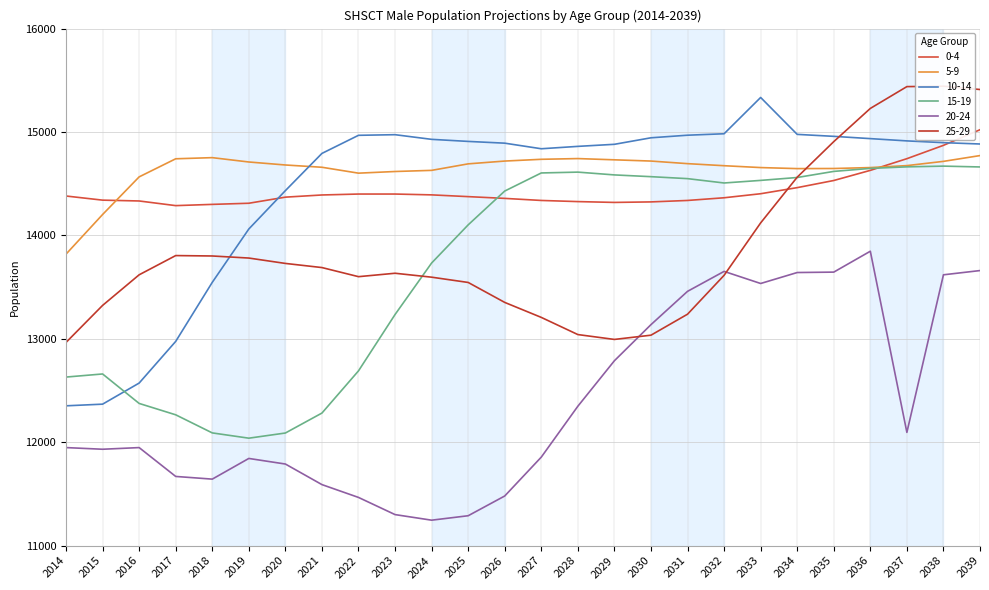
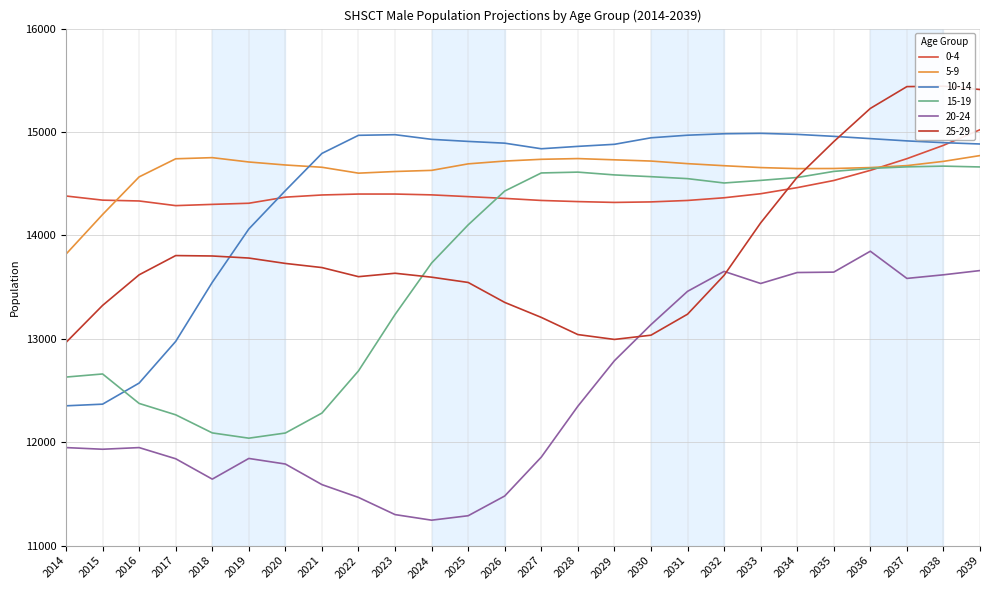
  {
    "5-9": {
      "2014": 13820,
      "2015": 14200,
      "2016": 14570,
      "2017": 14740,
      "2018": 14750,
      "2019": 14710,
      "2020": 14680,
      "2021": 14660,
      "2022": 14600,
      "2023": 14620,
      "2024": 14630,
      "2025": 14690,
      "2026": 14720,
      "2027": 14740,
      "2028": 14740,
      "2029": 14730,
      "2030": 14720,
      "2031": 14690,
      "2032": 14670,
      "2033": 14660,
      "2034": 14650,
      "2035": 14650,
      "2038": 14720,
      "2039": 14770
    },
    "10-14": {
      "2014": 12350,
      "2015": 12370,
      "2016": 12570,
      "2017": 12980,
      "2018": 13550,
      "2019": 14060,
      "2020": 14430,
      "2021": 14790,
      "2022": 14970,
      "2023": 14970,
      "2024": 14930,
      "2025": 14910,
      "2026": 14890,
      "2027": 14840,
      "2028": 14860,
      "2029": 14880,
      "2030": 14940,
      "2031": 14970,
      "2032": 14980,
-     "2033": 15330,
+     "2033": 14990,
      "2034": 14980,
      "2035": 14960,
      "2036": 14940,
      "2037": 14910,
      "2038": 14900,
      "2039": 14880
    },
    "15-19": {
      "2014": 12630,
      "2015": 12660,
      "2016": 12380,
      "2017": 12270,
      "2018": 12090,
      "2019": 12040,
      "2020": 12090,
      "2021": 12280,
      "2022": 12690,
      "2023": 13240,
      "2024": 13730,
      "2025": 14100,
      "2026": 14430,
      "2027": 14600,
      "2028": 14610,
      "2029": 14590,
      "2030": 14570,
      "2031": 14550,
      "2032": 14510,
      "2033": 14530,
      "2035": 14620,
      "2038": 14670,
      "2039": 14660
    },
    "20-24": {
      "2014": 11950,
      "2015": 11930,
      "2016": 11950,
-     "2017": 11670,
+     "2017": 11840,
      "2018": 11640,
      "2019": 11840,
      "2020": 11790,
      "2021": 11590,
      "2022": 11470,
      "2023": 11300,
      "2024": 11250,
      "2025": 11290,
      "2026": 11480,
      "2027": 11860,
      "2028": 12350,
      "2029": 12790,
      "2030": 13140,
      "2031": 13460,
      "2032": 13650,
      "2033": 13540,
      "2034": 13640,
      "2035": 13650,
      "2036": 13850,
-     "2037": 12100,
+     "2037": 13580,
      "2038": 13620,
      "2039": 13660
    }
  }
